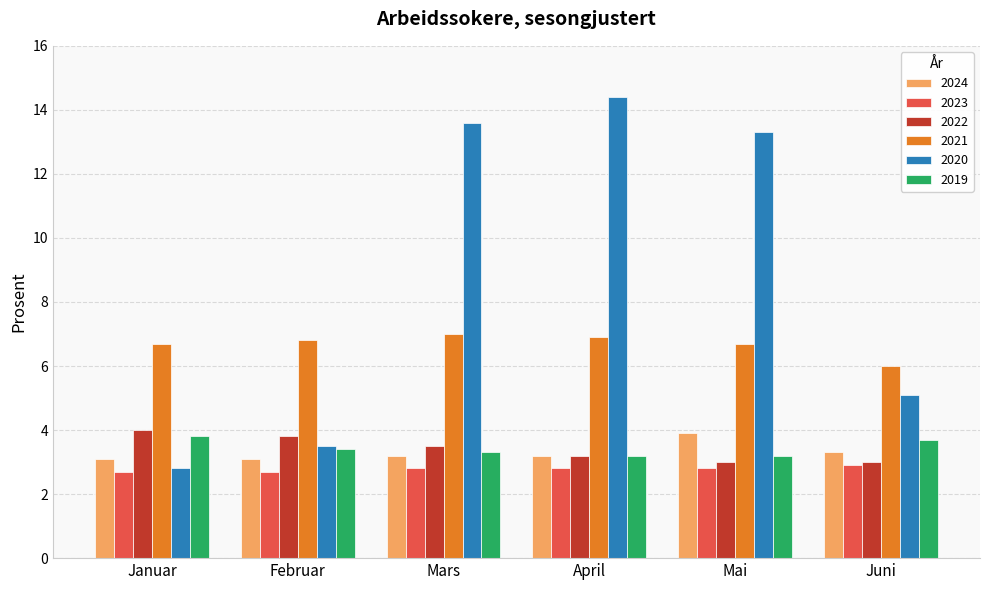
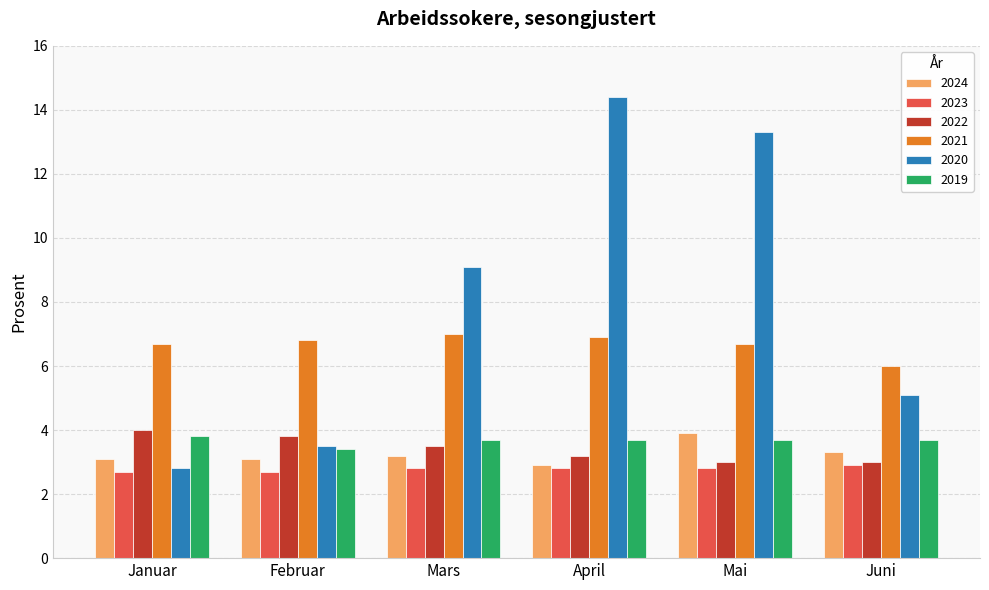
  {
    "2024": {
      "Januar": 3.1,
      "Februar": 3.1,
      "Mars": 3.2,
-     "April": 3.2,
+     "April": 2.9,
      "Mai": 3.9,
      "Juni": 3.3
    },
    "2020": {
      "Januar": 2.8,
      "Februar": 3.5,
-     "Mars": 13.6,
+     "Mars": 9.1,
      "April": 14.4,
      "Mai": 13.3,
      "Juni": 5.1
    },
    "2019": {
      "Januar": 3.8,
      "Februar": 3.4,
-     "Mars": 3.3,
-     "April": 3.2,
-     "Mai": 3.2,
+     "Mars": 3.7,
+     "April": 3.7,
+     "Mai": 3.7,
      "Juni": 3.7
    }
  }
